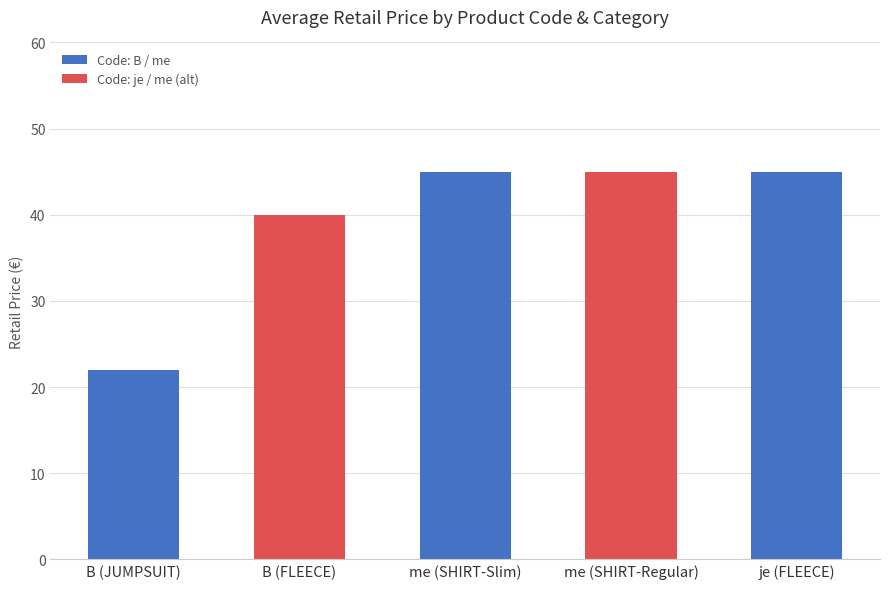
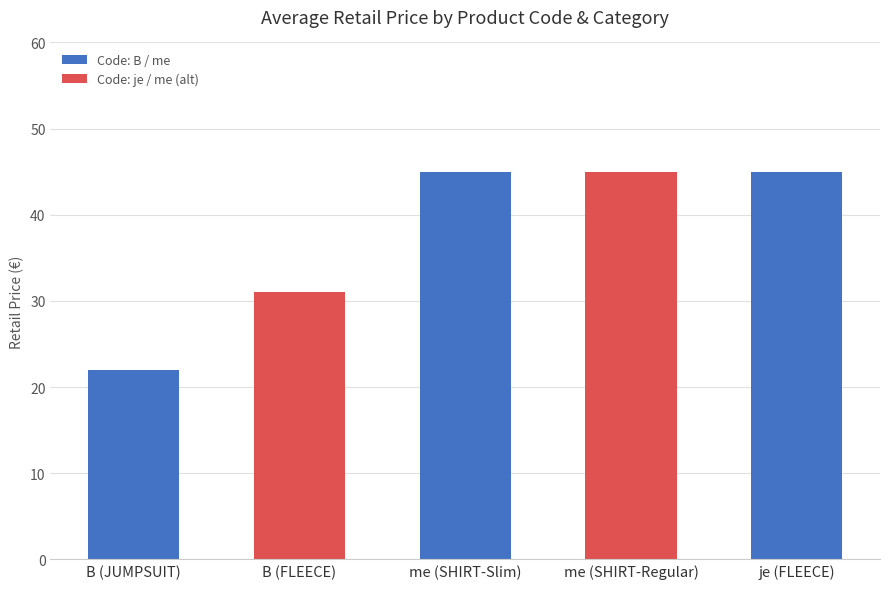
  {
    "B (JUMPSUIT)": 22,
-   "B (FLEECE)": 40,
+   "B (FLEECE)": 31,
    "me (SHIRT-Slim)": 45,
    "me (SHIRT-Regular)": 45,
    "je (FLEECE)": 45
  }
